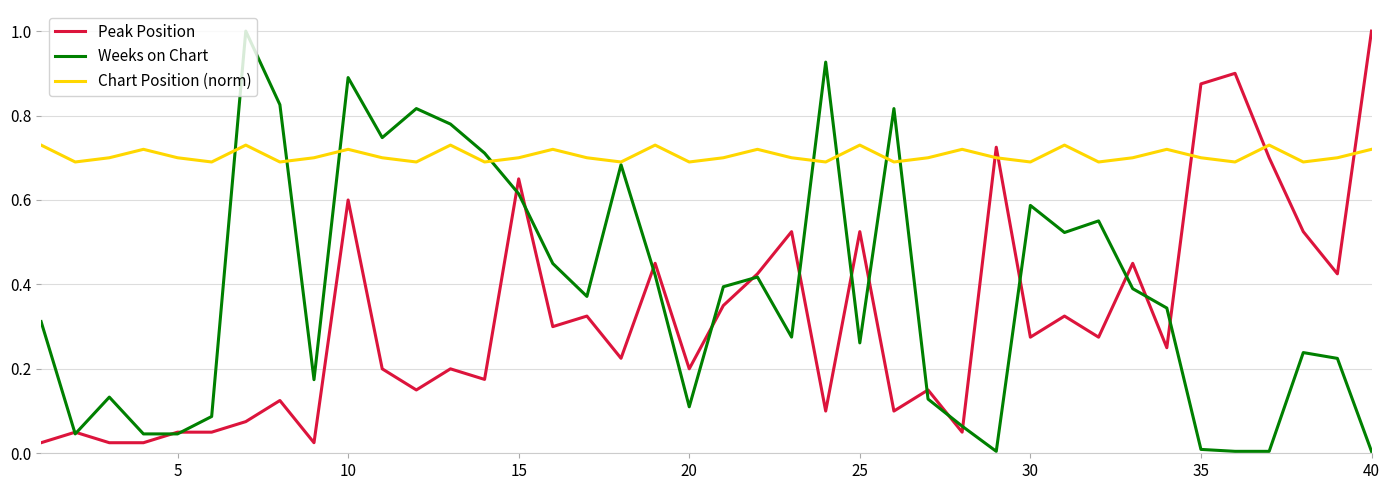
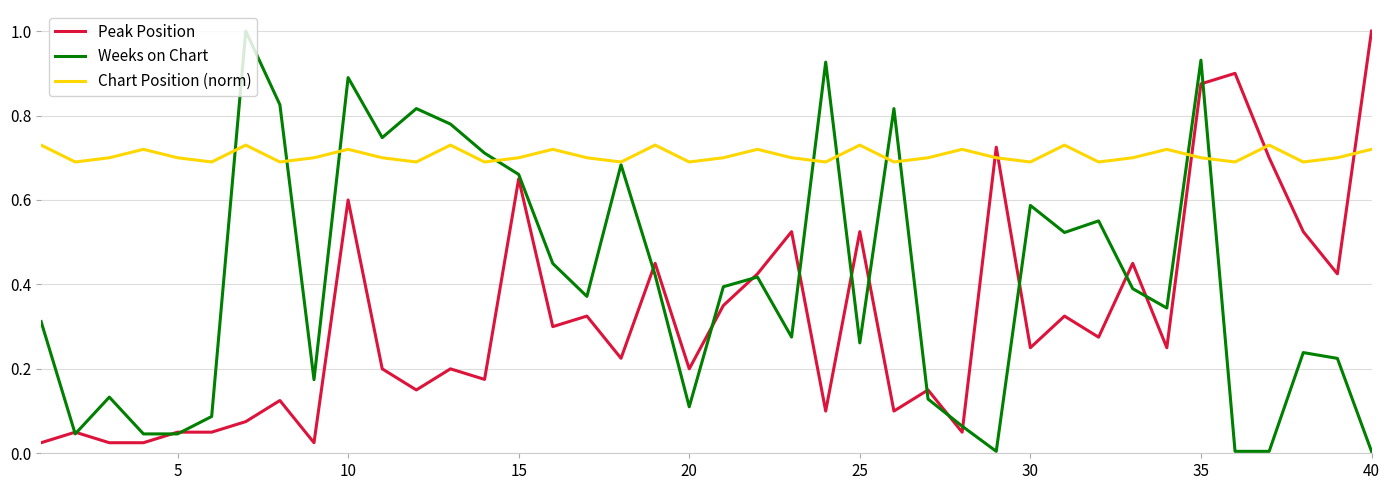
  {
    "Peak Position": {
      "10": 0.60,
      "15": 0.65,
      "20": 0.20,
      "25": 0.53,
-     "30": 0.28,
+     "30": 0.25,
      "35": 0.88,
      "40": 1.00
    },
    "Weeks on Chart": {
      "10": 0.89,
-     "15": 0.61,
+     "15": 0.66,
      "20": 0.11,
      "25": 0.26,
      "30": 0.59,
-     "35": 0.01,
+     "35": 0.93,
      "40": 0.00
    },
    "Chart Position (norm)": {
      "5": 0.70,
      "10": 0.72,
      "15": 0.70,
      "20": 0.69,
      "25": 0.73,
      "30": 0.69,
      "35": 0.70,
      "40": 0.72
    }
  }
